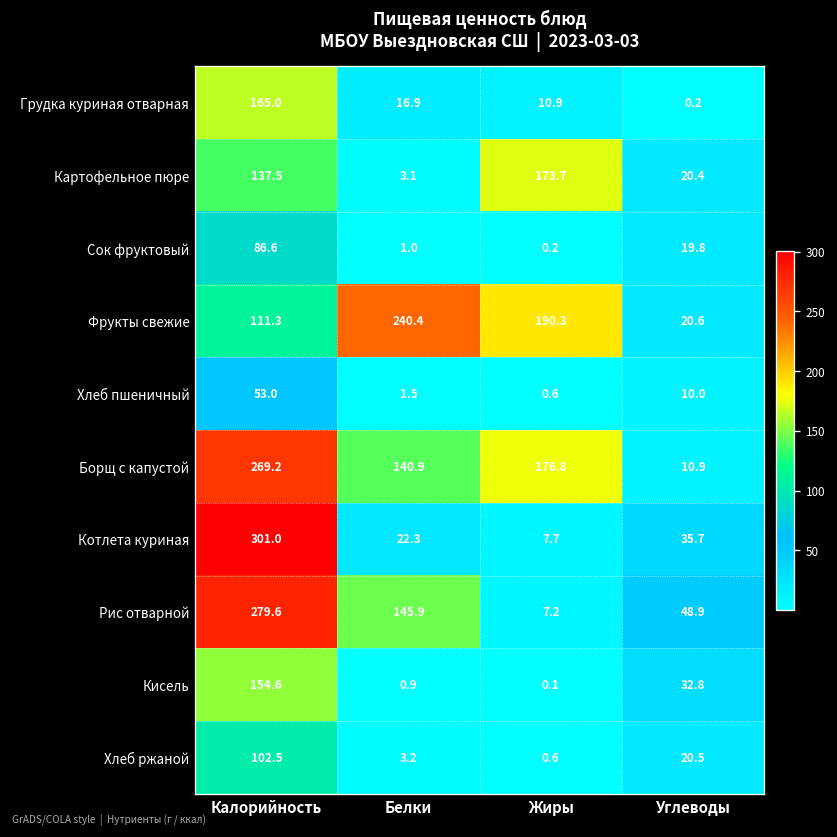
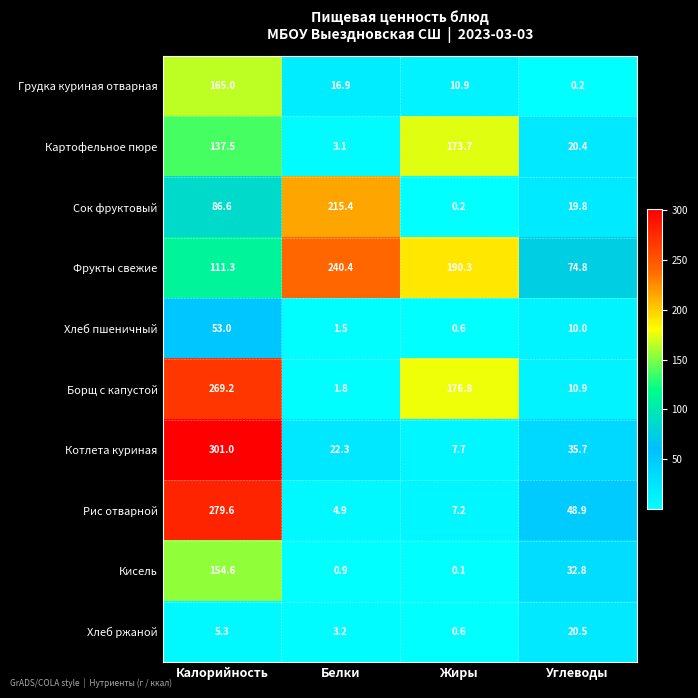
  {
    "Грудка куриная отварная": {
      "Калорийность": 165.0,
      "Белки": 16.9,
      "Жиры": 10.9,
      "Углеводы": 0.2
    },
    "Картофельное пюре": {
      "Калорийность": 137.5,
      "Белки": 3.1,
      "Жиры": 173.7,
      "Углеводы": 20.4
    },
    "Сок фруктовый": {
      "Калорийность": 86.6,
-     "Белки": 1.0,
+     "Белки": 215.4,
      "Жиры": 0.2,
      "Углеводы": 19.8
    },
    "Фрукты свежие": {
      "Калорийность": 111.3,
      "Белки": 240.4,
      "Жиры": 190.3,
-     "Углеводы": 20.6
+     "Углеводы": 74.8
    },
    "Хлеб пшеничный": {
      "Калорийность": 53.0,
      "Белки": 1.5,
      "Жиры": 0.6,
      "Углеводы": 10.0
    },
    "Борщ с капустой": {
      "Калорийность": 269.2,
-     "Белки": 140.9,
+     "Белки": 1.8,
      "Жиры": 176.8,
      "Углеводы": 10.9
    },
    "Котлета куриная": {
      "Калорийность": 301.0,
      "Белки": 22.3,
      "Жиры": 7.7,
      "Углеводы": 35.7
    },
    "Рис отварной": {
      "Калорийность": 279.6,
-     "Белки": 145.9,
+     "Белки": 4.9,
      "Жиры": 7.2,
      "Углеводы": 48.9
    },
    "Кисель": {
      "Калорийность": 154.6,
      "Белки": 0.9,
      "Жиры": 0.1,
      "Углеводы": 32.8
    },
    "Хлеб ржаной": {
-     "Калорийность": 102.5,
+     "Калорийность": 5.3,
      "Белки": 3.2,
      "Жиры": 0.6,
      "Углеводы": 20.5
    }
  }
